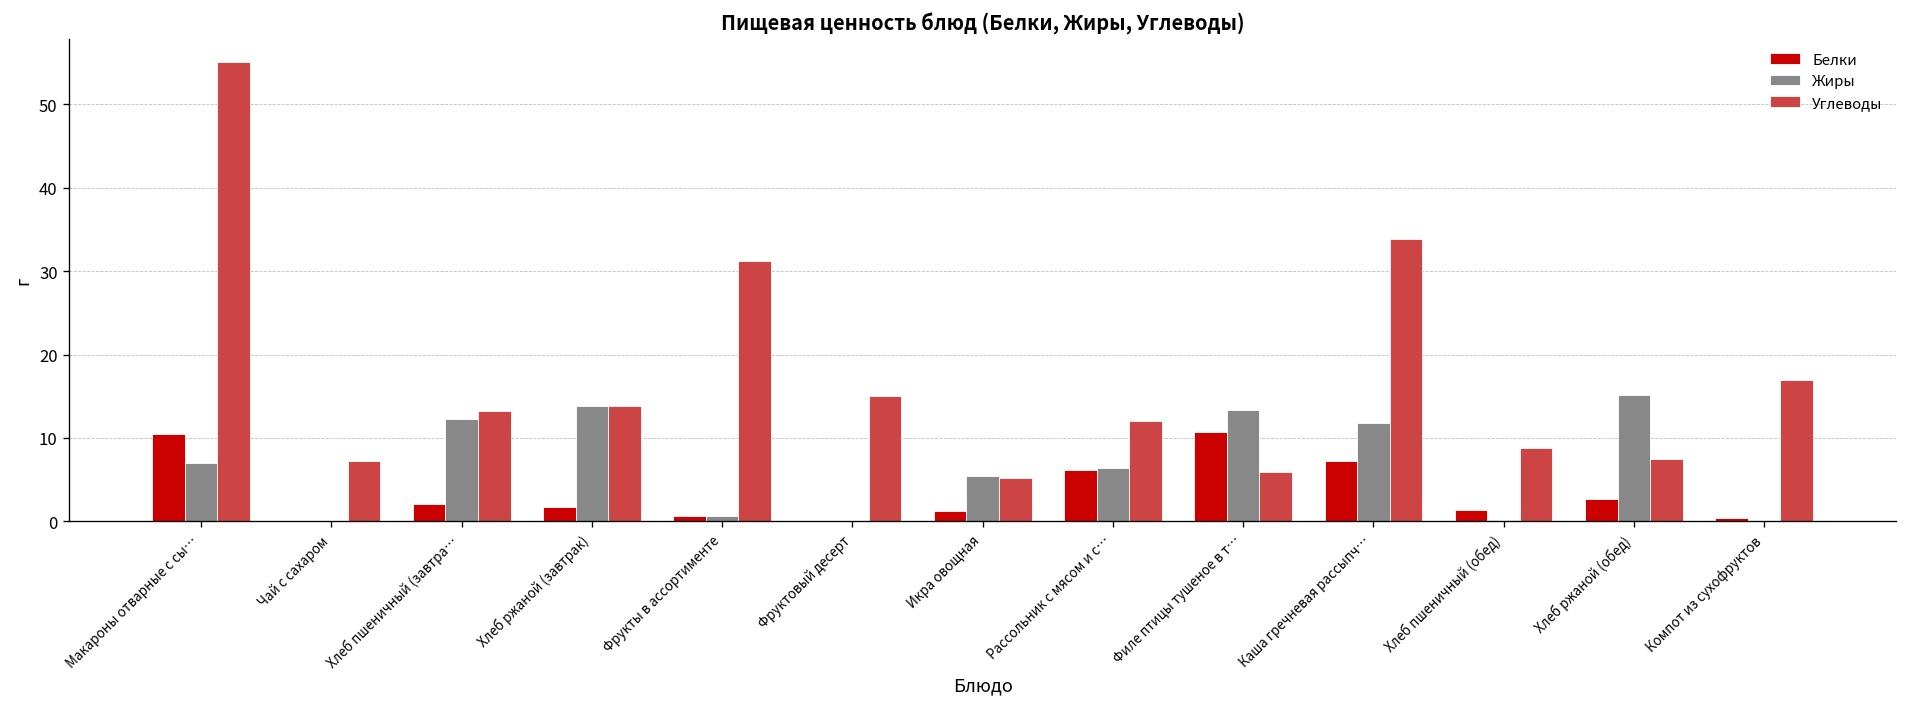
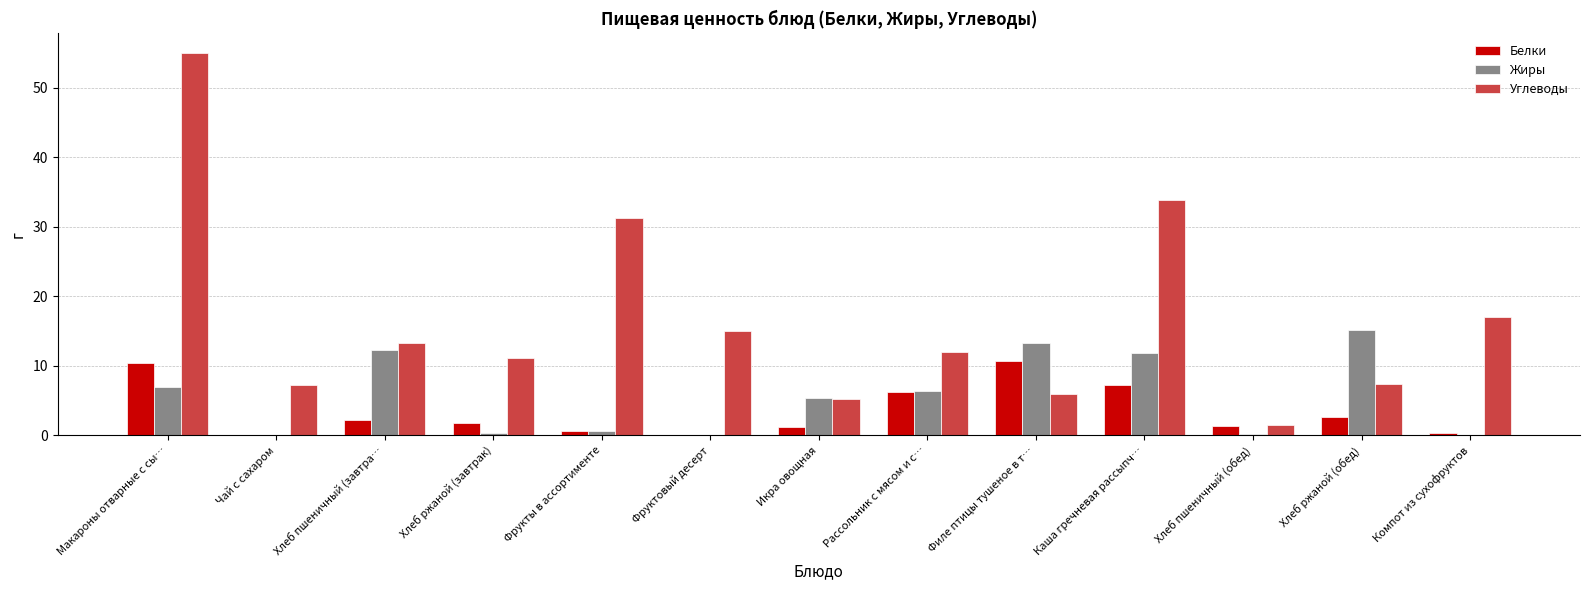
  {
    "Белки": {
      "Макароны отварные с сы…": 10,
      "Чай с сахаром": 0,
      "Хлеб пшеничный (завтра…": 2,
      "Хлеб ржаной (завтрак)": 2,
      "Фрукты в ассортименте": 1,
      "Фруктовый десерт": 0,
      "Икра овощная": 1,
      "Рассольник с мясом и с…": 6,
      "Филе птицы тушеное в т…": 11,
      "Каша гречневая рассыпч…": 7,
      "Хлеб пшеничный (обед)": 1,
      "Хлеб ржаной (обед)": 3,
      "Компот из сухофруктов": 0
    },
    "Жиры": {
      "Макароны отварные с сы…": 7,
      "Чай с сахаром": 0,
      "Хлеб пшеничный (завтра…": 12,
-     "Хлеб ржаной (завтрак)": 14,
+     "Хлеб ржаной (завтрак)": 0,
      "Фрукты в ассортименте": 1,
      "Фруктовый десерт": 0,
      "Икра овощная": 5,
      "Рассольник с мясом и с…": 6,
      "Филе птицы тушеное в т…": 13,
      "Каша гречневая рассыпч…": 12,
      "Хлеб ржаной (обед)": 15,
      "Компот из сухофруктов": 0
    },
    "Углеводы": {
      "Макароны отварные с сы…": 55,
      "Чай с сахаром": 7,
      "Хлеб пшеничный (завтра…": 13,
-     "Хлеб ржаной (завтрак)": 14,
+     "Хлеб ржаной (завтрак)": 11,
      "Фрукты в ассортименте": 31,
      "Фруктовый десерт": 15,
      "Икра овощная": 5,
      "Рассольник с мясом и с…": 12,
      "Филе птицы тушеное в т…": 6,
      "Каша гречневая рассыпч…": 34,
-     "Хлеб пшеничный (обед)": 9,
+     "Хлеб пшеничный (обед)": 2,
      "Хлеб ржаной (обед)": 7,
      "Компот из сухофруктов": 17
    }
  }
